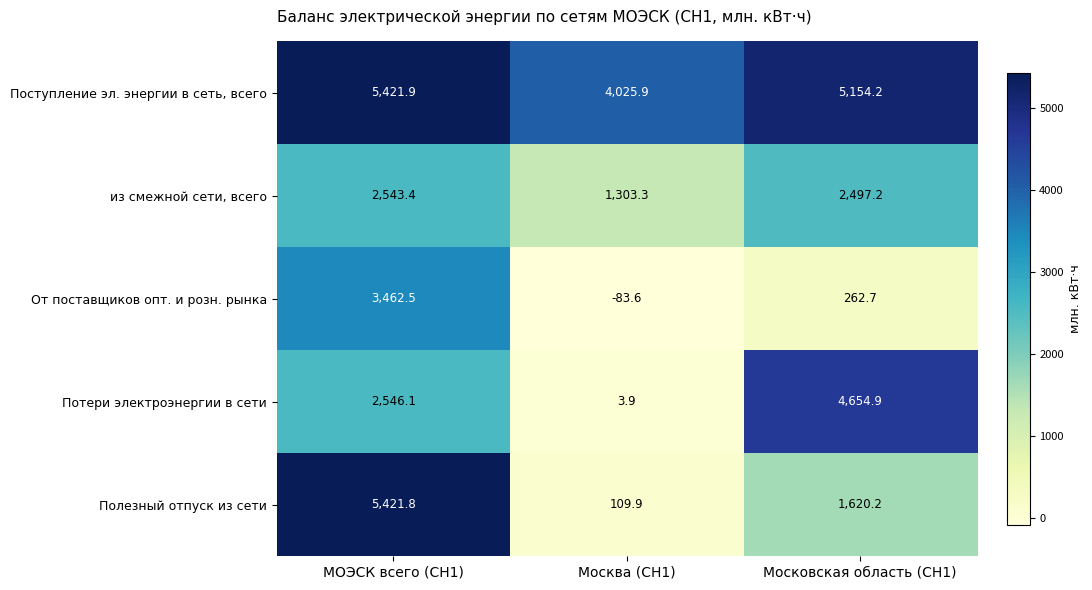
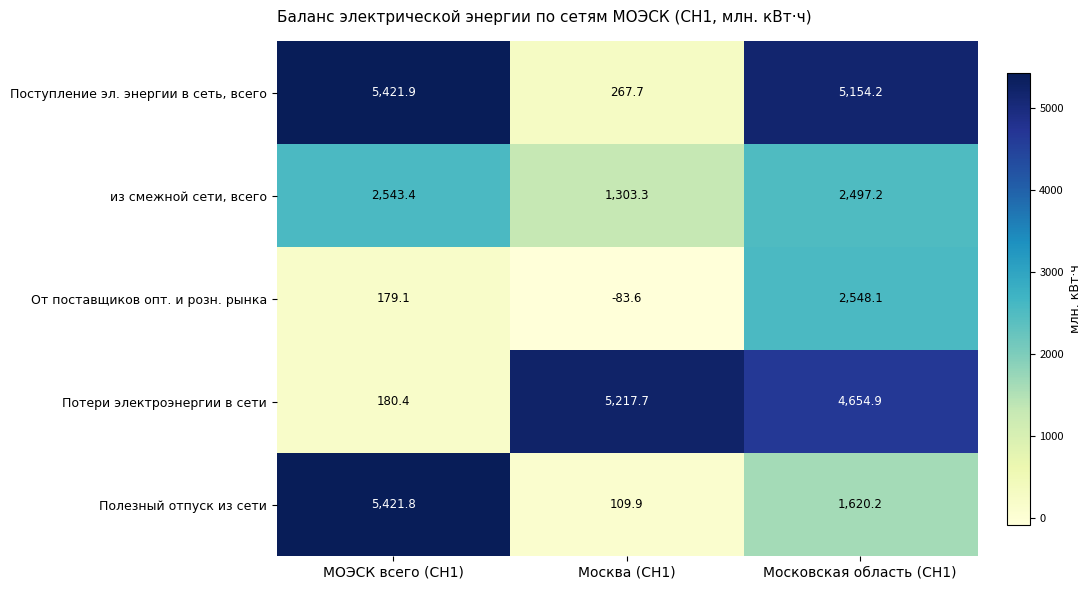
  {
    "Поступление эл. энергии в сеть, всего": {
      "МОЭСК всего (СН1)": "5,421.9",
-     "Москва (СН1)": "4,025.9",
+     "Москва (СН1)": "267.7",
      "Московская область (СН1)": "5,154.2"
    },
    "из смежной сети, всего": {
      "МОЭСК всего (СН1)": "2,543.4",
      "Москва (СН1)": "1,303.3",
      "Московская область (СН1)": "2,497.2"
    },
    "От поставщиков опт. и розн. рынка": {
-     "МОЭСК всего (СН1)": "3,462.5",
+     "МОЭСК всего (СН1)": "179.1",
      "Москва (СН1)": "-83.6",
-     "Московская область (СН1)": "262.7"
+     "Московская область (СН1)": "2,548.1"
    },
    "Потери электроэнергии в сети": {
-     "МОЭСК всего (СН1)": "2,546.1",
-     "Москва (СН1)": "3.9",
+     "МОЭСК всего (СН1)": "180.4",
+     "Москва (СН1)": "5,217.7",
      "Московская область (СН1)": "4,654.9"
    },
    "Полезный отпуск из сети": {
      "МОЭСК всего (СН1)": "5,421.8",
      "Москва (СН1)": "109.9",
      "Московская область (СН1)": "1,620.2"
    }
  }
